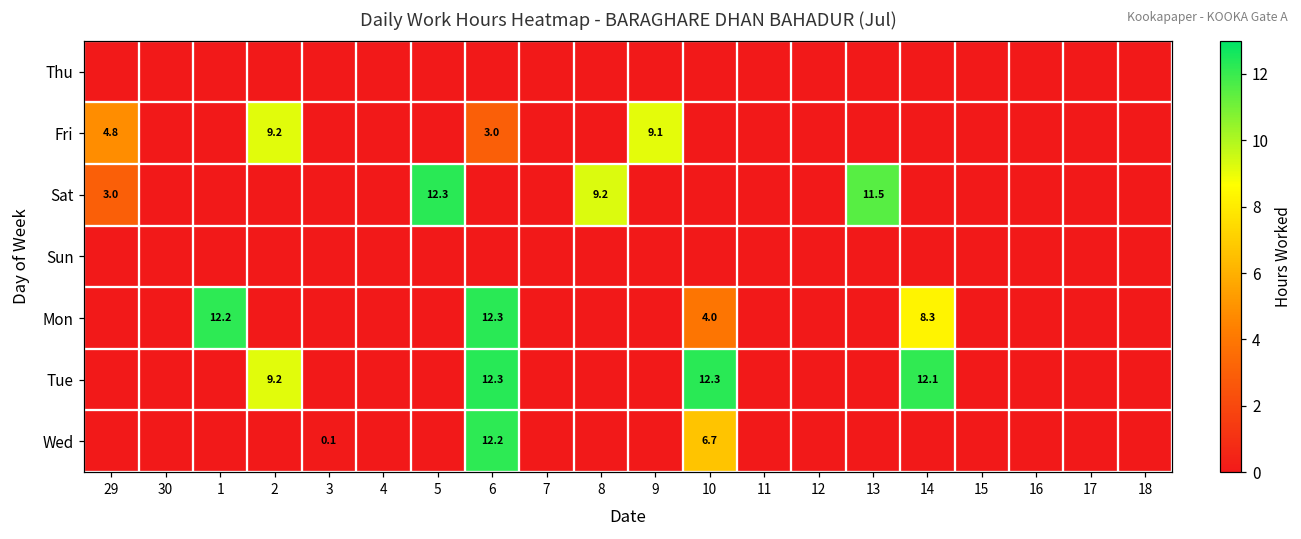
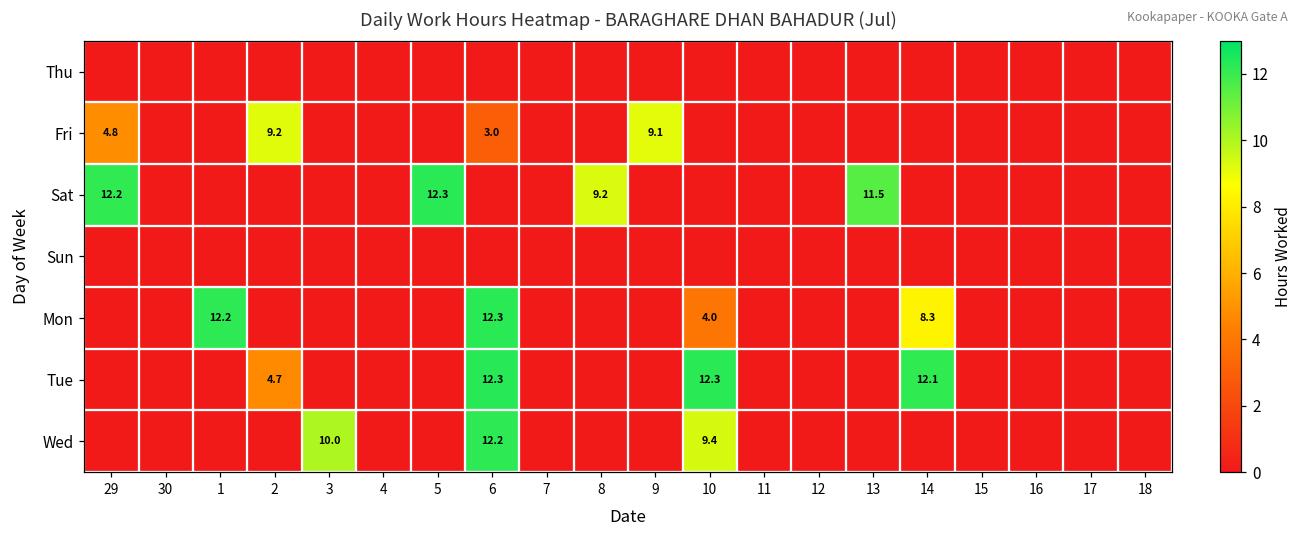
  {
    "Fri": {
      "29": 4.8,
      "2": 9.2,
      "6": 3.0,
      "9": 9.1
    },
    "Sat": {
-     "29": 3.0,
+     "29": 12.2,
      "5": 12.3,
      "8": 9.2,
      "13": 11.5
    },
    "Mon": {
      "1": 12.2,
      "6": 12.3,
      "10": 4.0,
      "14": 8.3
    },
    "Tue": {
-     "2": 9.2,
+     "2": 4.7,
      "6": 12.3,
      "10": 12.3,
      "14": 12.1
    },
    "Wed": {
-     "3": 0.1,
+     "3": 10.0,
      "6": 12.2,
-     "10": 6.7
+     "10": 9.4
    }
  }
